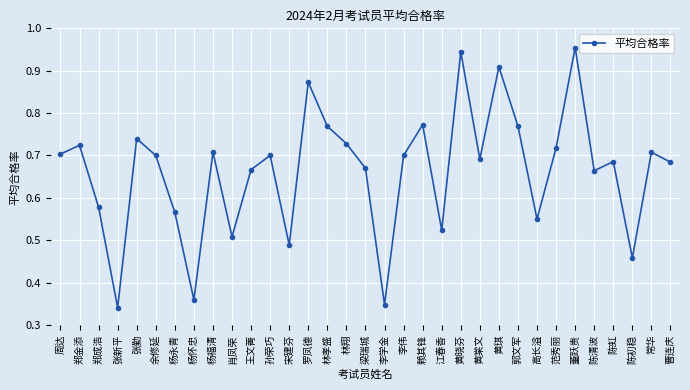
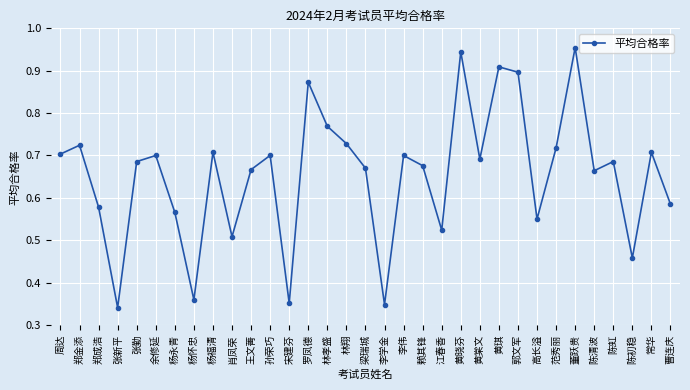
  {
    "周达": 0.70,
    "郑金添": 0.72,
    "郑成浩": 0.58,
    "张新平": 0.34,
-   "张勤": 0.74,
+   "张勤": 0.69,
    "余修延": 0.70,
    "杨永青": 0.57,
    "杨怀忠": 0.36,
    "杨福清": 0.71,
    "肖凤荣": 0.51,
    "王文菁": 0.67,
    "孙荣巧": 0.70,
-   "宋建芬": 0.49,
+   "宋建芬": 0.35,
    "罗凤德": 0.87,
    "林孝盛": 0.77,
    "林翔": 0.73,
    "梁瑞城": 0.67,
    "李学金": 0.35,
    "李伟": 0.70,
-   "赖其锋": 0.77,
+   "赖其锋": 0.68,
    "江春香": 0.52,
    "黄晓芬": 0.94,
    "黄棠文": 0.69,
    "黄琪": 0.91,
-   "郭文军": 0.77,
+   "郭文军": 0.90,
    "高长溢": 0.55,
    "范秀丽": 0.72,
    "董跃贵": 0.95,
    "陈清波": 0.66,
    "陈虹": 0.69,
    "陈初稳": 0.46,
    "常华": 0.71,
-   "曹连庆": 0.68
+   "曹连庆": 0.59
  }
